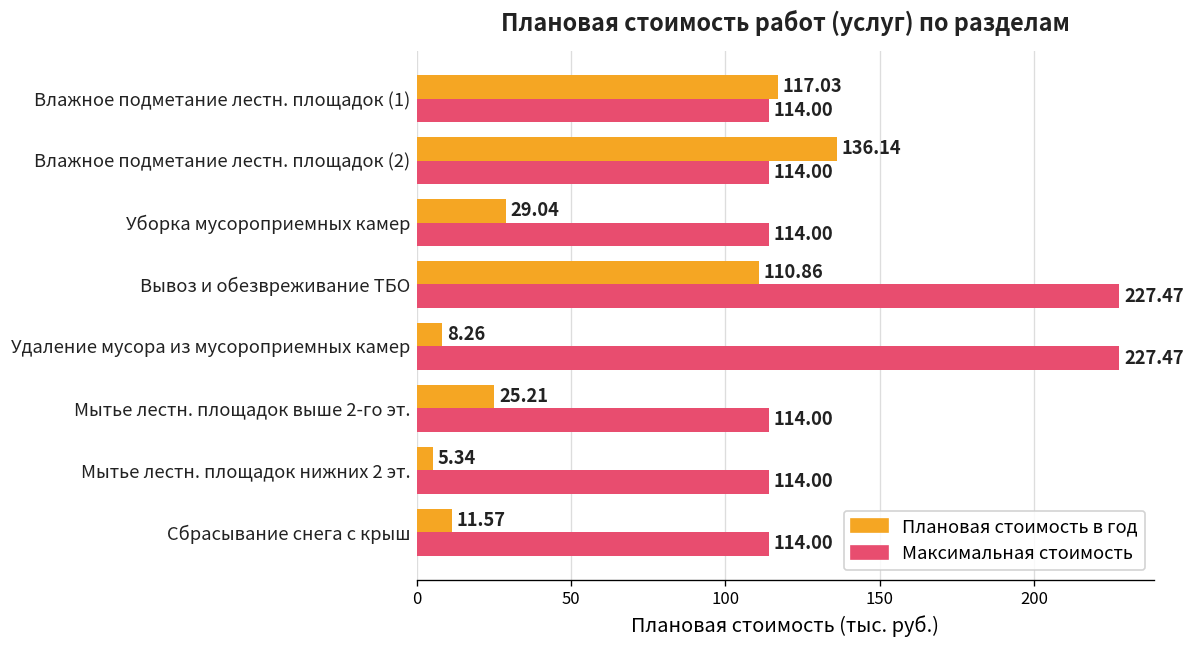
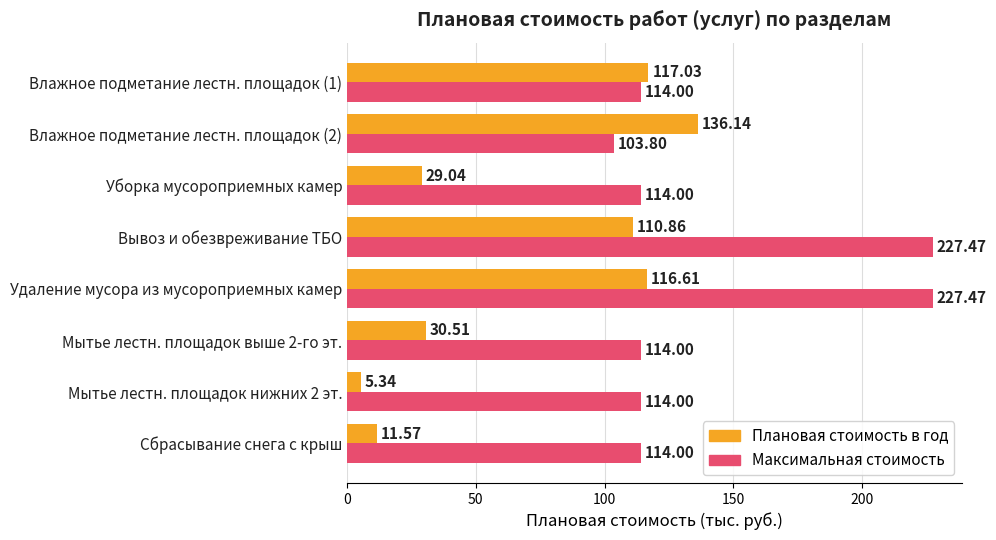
  {
    "Максимальная стоимость": {
      "Влажное подметание лестн. площадок (1)": 114.00,
-     "Влажное подметание лестн. площадок (2)": 114.00,
+     "Влажное подметание лестн. площадок (2)": 103.80,
      "Уборка мусороприемных камер": 114.00,
      "Вывоз и обезвреживание ТБО": 227.47,
      "Удаление мусора из мусороприемных камер": 227.47,
      "Мытье лестн. площадок выше 2-го эт.": 114.00,
      "Мытье лестн. площадок нижних 2 эт.": 114.00,
      "Сбрасывание снега с крыш": 114.00
    },
    "Плановая стоимость в год": {
      "Влажное подметание лестн. площадок (1)": 117.03,
      "Влажное подметание лестн. площадок (2)": 136.14,
      "Уборка мусороприемных камер": 29.04,
      "Вывоз и обезвреживание ТБО": 110.86,
-     "Удаление мусора из мусороприемных камер": 8.26,
-     "Мытье лестн. площадок выше 2-го эт.": 25.21,
+     "Удаление мусора из мусороприемных камер": 116.61,
+     "Мытье лестн. площадок выше 2-го эт.": 30.51,
      "Мытье лестн. площадок нижних 2 эт.": 5.34,
      "Сбрасывание снега с крыш": 11.57
    }
  }
